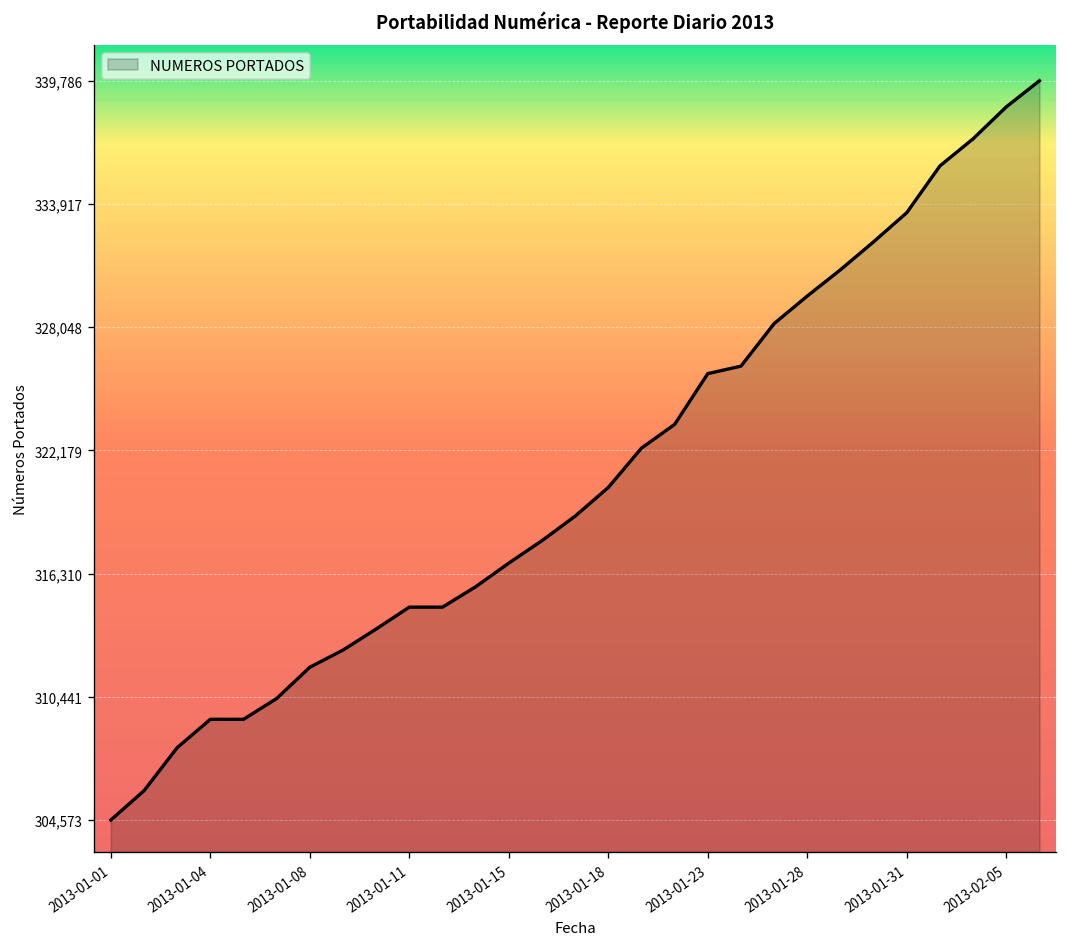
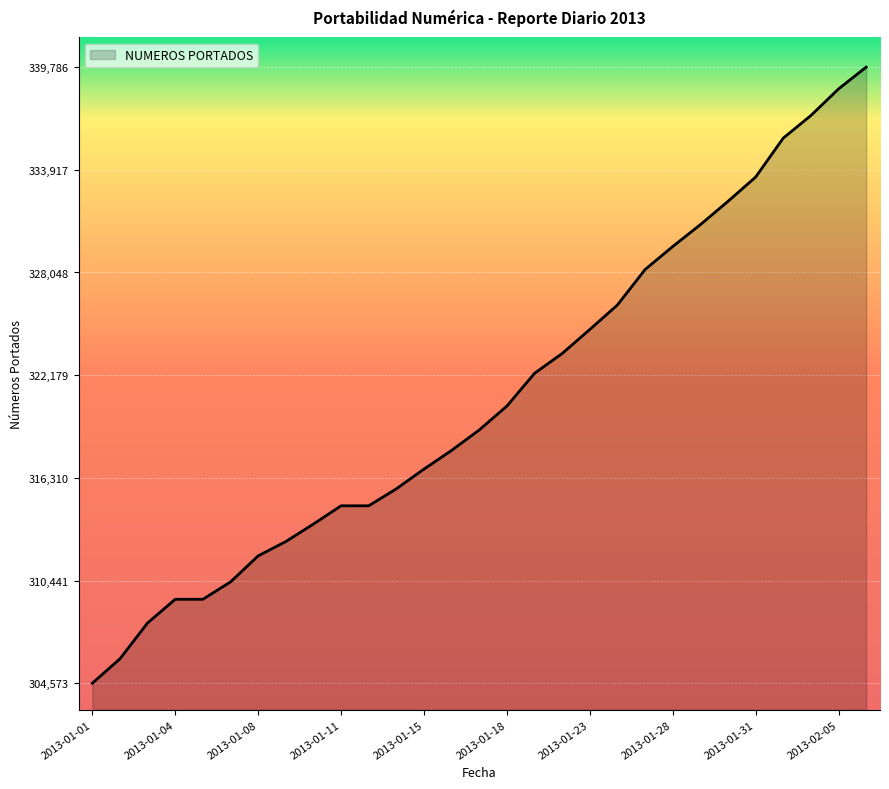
  {
    "2013-01-01": "304,600",
    "2013-01-04": "309,400",
    "2013-01-08": "311,900",
    "2013-01-11": "314,700",
    "2013-01-15": "316,800",
    "2013-01-18": "320,400",
-   "2013-01-23": "325,800",
+   "2013-01-23": "324,800",
    "2013-01-28": "329,500",
    "2013-01-31": "333,500",
    "2013-02-05": "338,500"
  }
